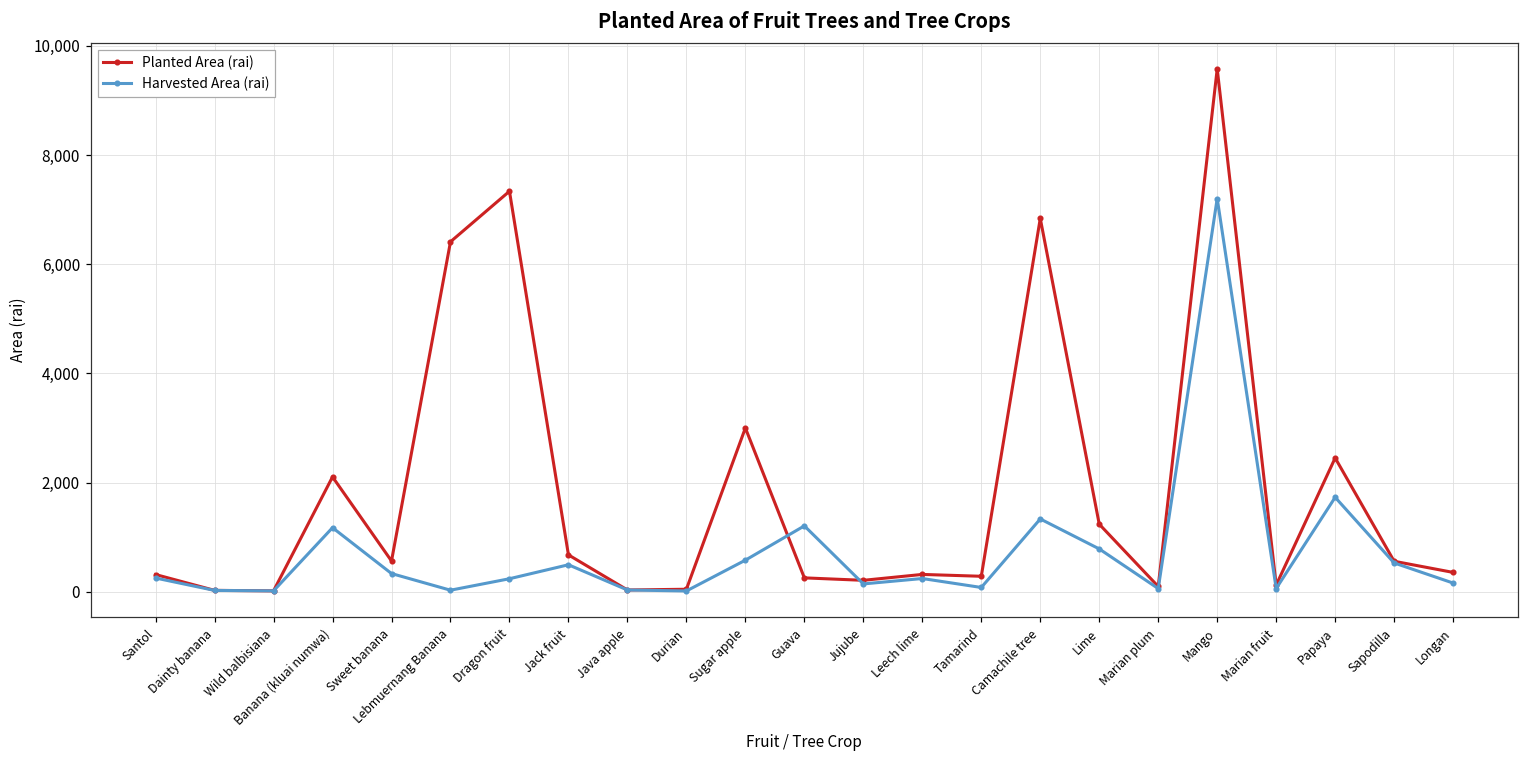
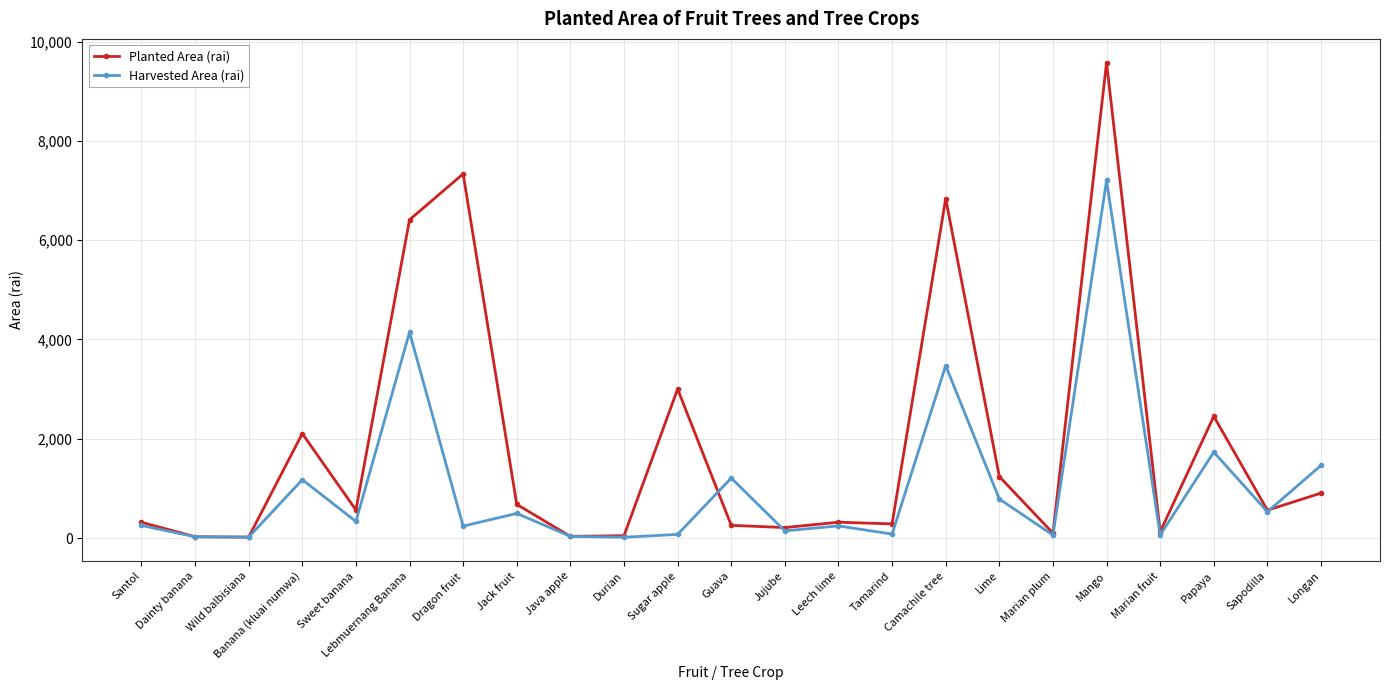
  {
    "Planted Area (rai)": {
      "Santol": "300",
      "Banana (kluai numwa)": "2,100",
      "Sweet banana": "600",
      "Lebmuernang Banana": "6,400",
      "Dragon fruit": "7,300",
      "Jack fruit": "700",
      "Sugar apple": "3,000",
      "Guava": "300",
      "Jujube": "200",
      "Leech lime": "300",
      "Tamarind": "300",
      "Camachile tree": "6,800",
      "Lime": "1,200",
      "Mango": "9,600",
      "Marian fruit": "100",
      "Papaya": "2,500",
-     "Longan": "400"
+     "Longan": "900"
    },
    "Harvested Area (rai)": {
      "Santol": "300",
      "Banana (kluai numwa)": "1,200",
      "Sweet banana": "300",
-     "Lebmuernang Banana": "0",
+     "Lebmuernang Banana": "4,100",
      "Dragon fruit": "200",
      "Jack fruit": "500",
-     "Sugar apple": "600",
+     "Sugar apple": "100",
      "Guava": "1,200",
      "Jujube": "100",
      "Leech lime": "200",
      "Tamarind": "100",
-     "Camachile tree": "1,300",
+     "Camachile tree": "3,500",
      "Lime": "800",
      "Mango": "7,200",
      "Marian fruit": "100",
      "Papaya": "1,700",
-     "Longan": "200"
+     "Longan": "1,500"
    }
  }
